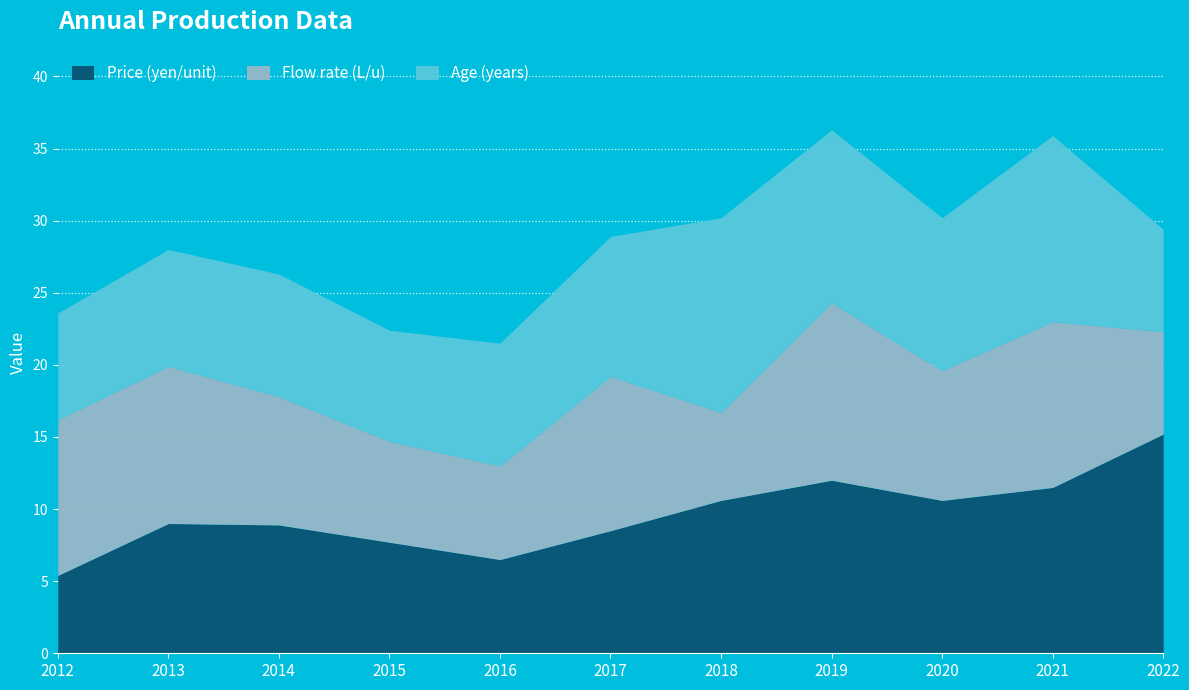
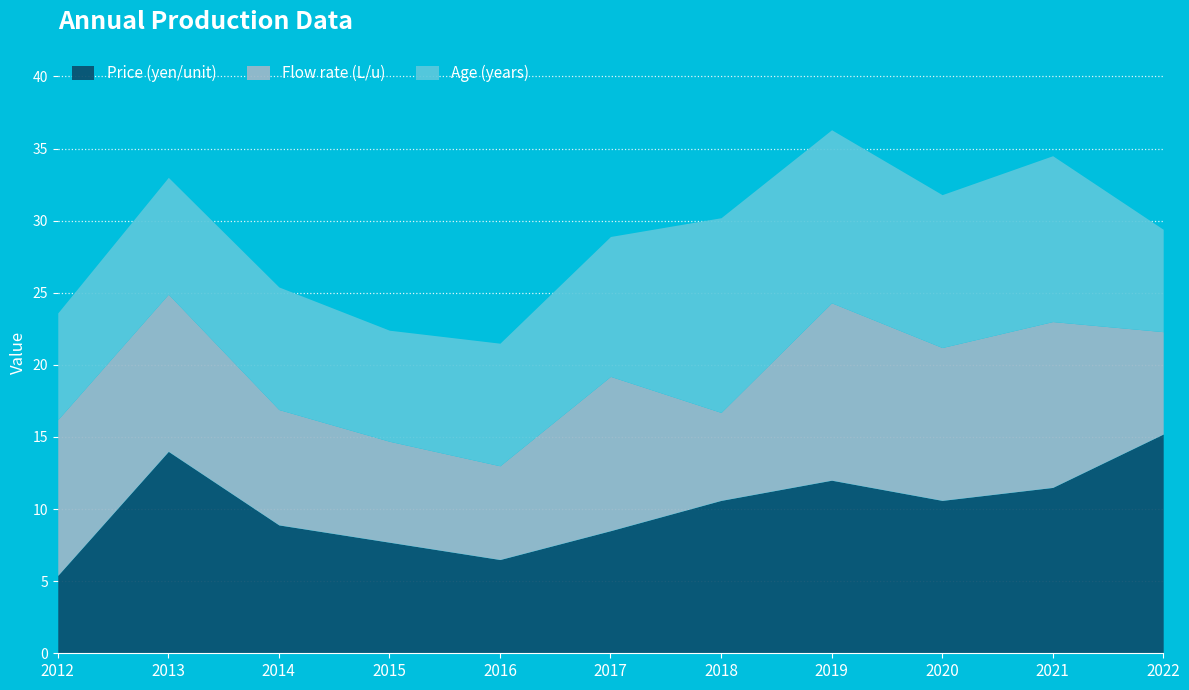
  {
    "Price (yen/unit)": {
      "2012": 5.4,
-     "2013": 9,
+     "2013": 14,
      "2014": 9,
      "2015": 7.7,
      "2016": 6.5,
      "2017": 8.5,
      "2018": 10.6,
      "2019": 12,
      "2020": 10.6,
      "2021": 11.5,
      "2022": 15.2
    },
    "Flow rate (L/u)": {
      "2012": 10.8,
      "2013": 10.9,
-     "2014": 8.9,
+     "2014": 8.0,
      "2015": 7.0,
      "2016": 6.5,
      "2017": 10.7,
      "2018": 6.1,
      "2019": 12.3,
-     "2020": 9.0,
+     "2020": 10.6,
      "2021": 11.5,
      "2022": 7.1
    },
    "Age (years)": {
      "2012": 7.4,
      "2013": 8.1,
      "2014": 8.5,
      "2015": 7.7,
      "2016": 8.5,
      "2017": 9.7,
      "2018": 13.5,
      "2019": 12.0,
      "2020": 10.6,
-     "2021": 12.9,
+     "2021": 11.5,
      "2022": 7.1
    }
  }
